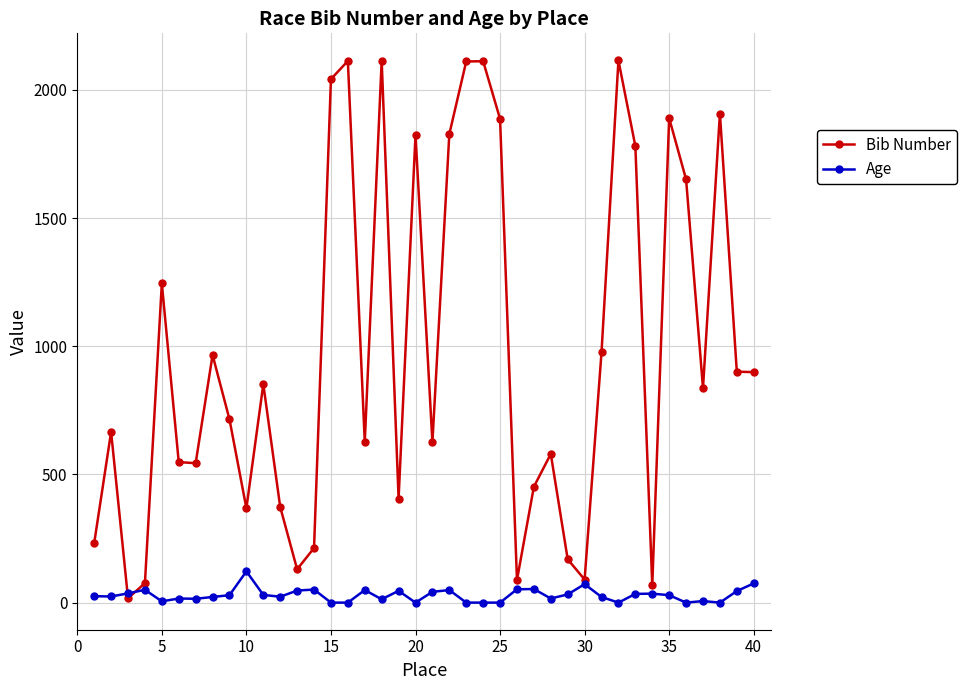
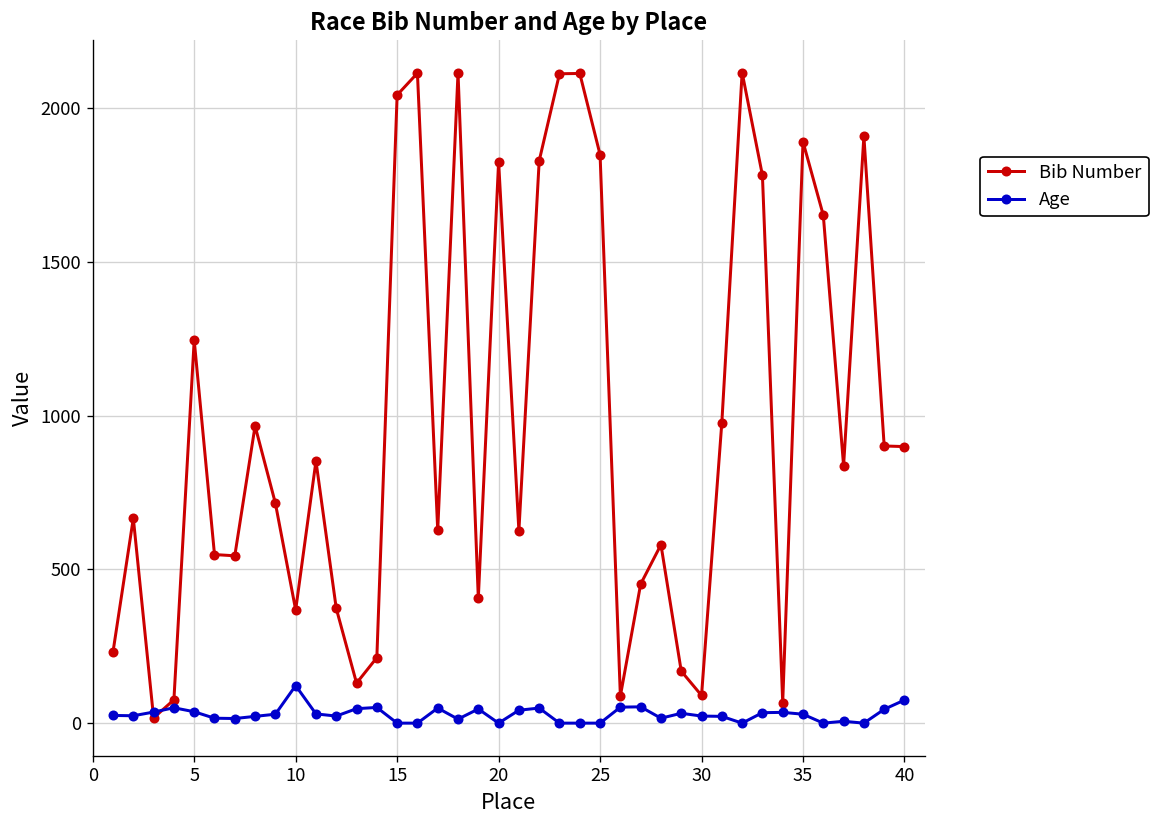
  {
    "Bib Number": {
      "5": 1250,
      "10": 370,
      "15": 2040,
      "20": 1830,
-     "25": 1890,
+     "25": 1850,
      "30": 90,
      "35": 1890,
      "40": 900
    },
    "Age": {
-     "5": 10,
+     "5": 40,
      "10": 120,
      "15": 0,
      "20": 0,
      "25": 0,
-     "30": 70,
+     "30": 20,
      "35": 30,
      "40": 80
    }
  }
